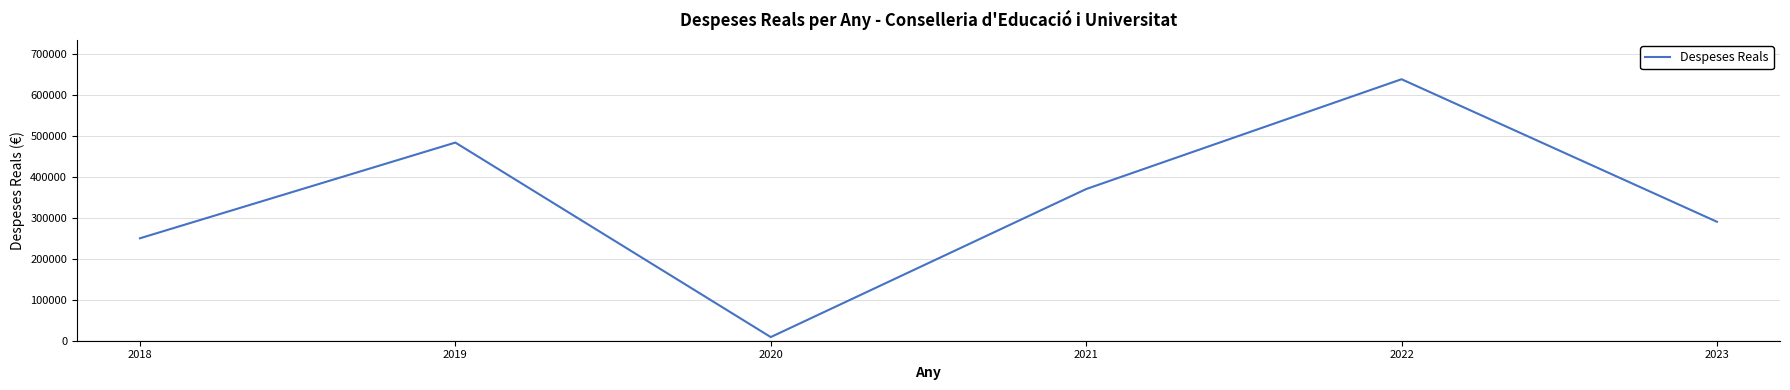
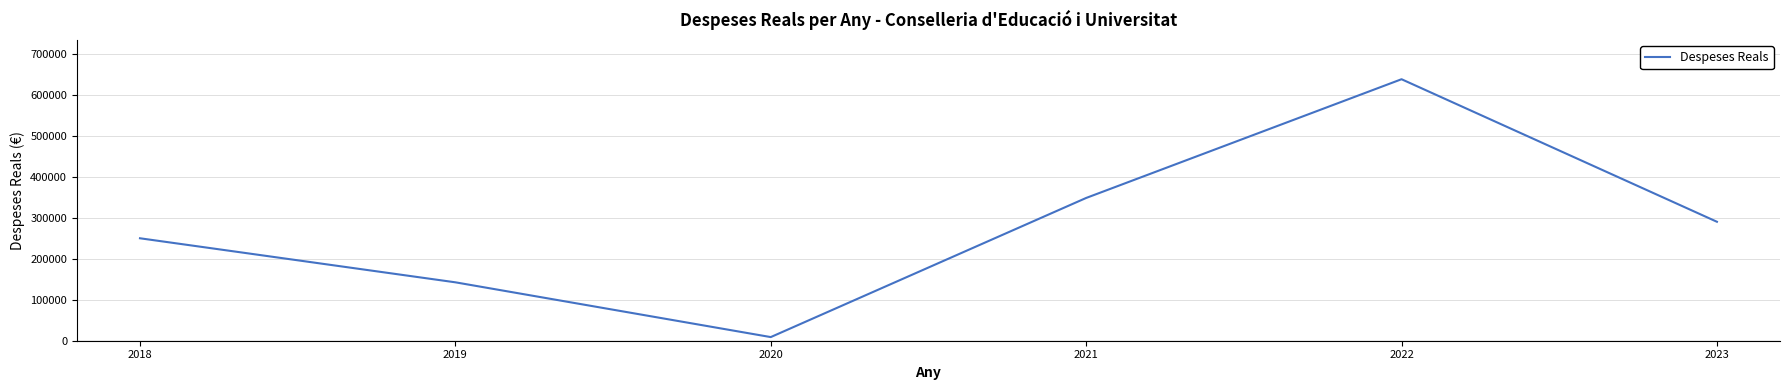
  {
    "2018": 250000,
-   "2019": 480000,
+   "2019": 140000,
    "2020": 10000,
-   "2021": 370000,
+   "2021": 350000,
    "2022": 640000,
    "2023": 290000
  }
